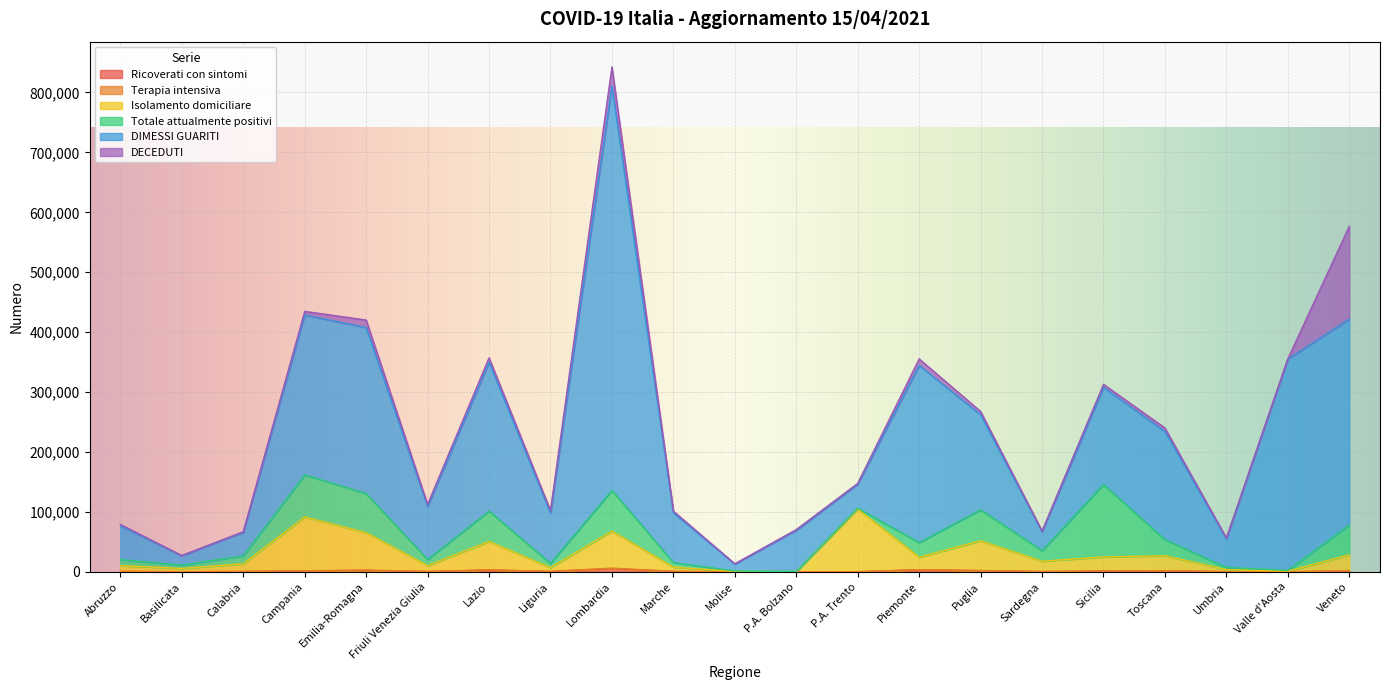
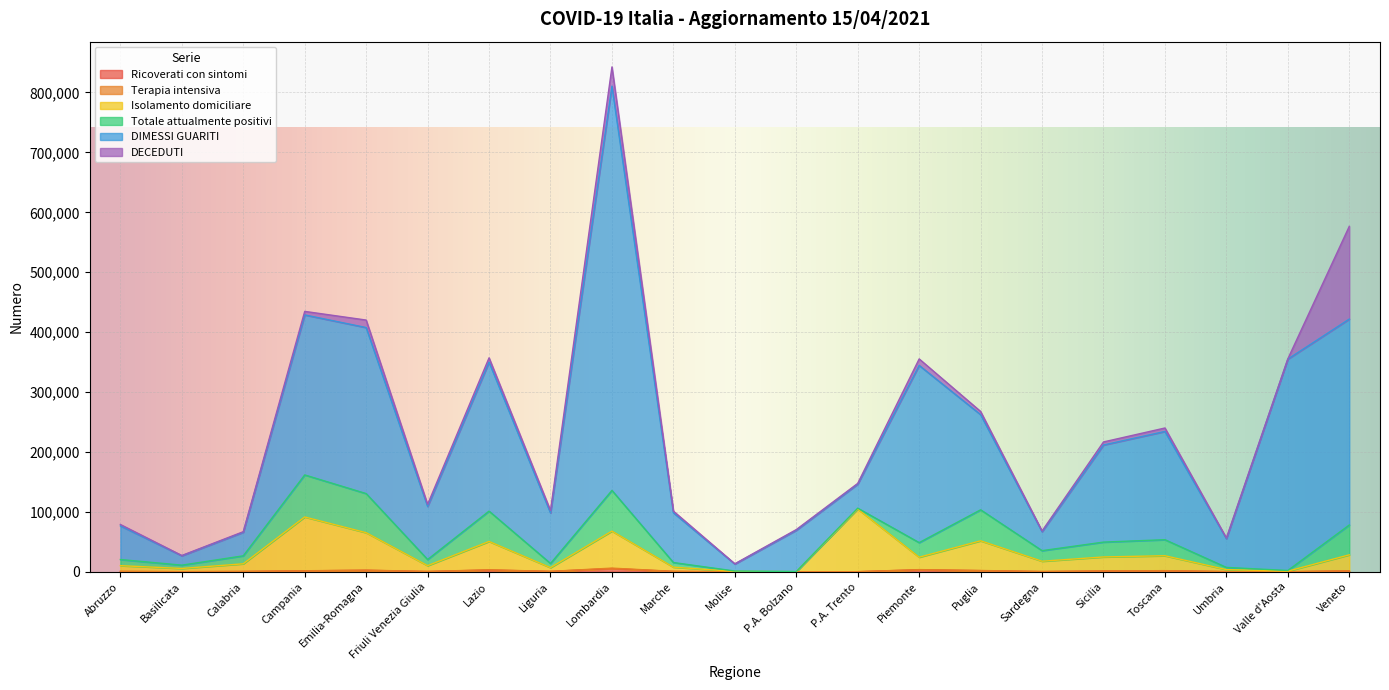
  {
    "Isolamento domiciliare": {
      "Abruzzo": "10,000",
      "Basilicata": "10,000",
      "Calabria": "10,000",
      "Campania": "90,000",
      "Emilia-Romagna": "60,000",
      "Friuli Venezia Giulia": "10,000",
      "Lazio": "50,000",
      "Liguria": "10,000",
      "Lombardia": "60,000",
      "Marche": "10,000",
      "Piemonte": "20,000",
      "Puglia": "50,000",
      "Sardegna": "20,000",
      "Sicilia": "20,000",
      "Toscana": "20,000",
      "Veneto": "30,000"
    },
    "Totale attualmente positivi": {
      "Abruzzo": "10,000",
      "Basilicata": "10,000",
      "Calabria": "10,000",
      "Campania": "70,000",
      "Emilia-Romagna": "70,000",
      "Friuli Venezia Giulia": "10,000",
      "Lazio": "50,000",
      "Liguria": "10,000",
      "Lombardia": "70,000",
      "Marche": "10,000",
      "Piemonte": "20,000",
      "Puglia": "50,000",
      "Sardegna": "20,000",
-     "Sicilia": "120,000",
+     "Sicilia": "20,000",
      "Toscana": "30,000",
      "Veneto": "50,000"
    },
    "DIMESSI GUARITI": {
      "Campania": "270,000",
      "Emilia-Romagna": "280,000",
      "Lazio": "250,000",
      "Lombardia": "670,000",
      "Piemonte": "300,000",
      "Puglia": "160,000",
      "Sicilia": "160,000",
      "Toscana": "180,000",
      "Veneto": "340,000"
    },
    "DECEDUTI": {
      "Campania": "10,000",
      "Emilia-Romagna": "10,000",
      "Lazio": "10,000",
      "Lombardia": "30,000",
      "Piemonte": "10,000",
      "Puglia": "10,000",
      "Sicilia": "10,000",
      "Toscana": "10,000",
      "Veneto": "150,000"
    }
  }
